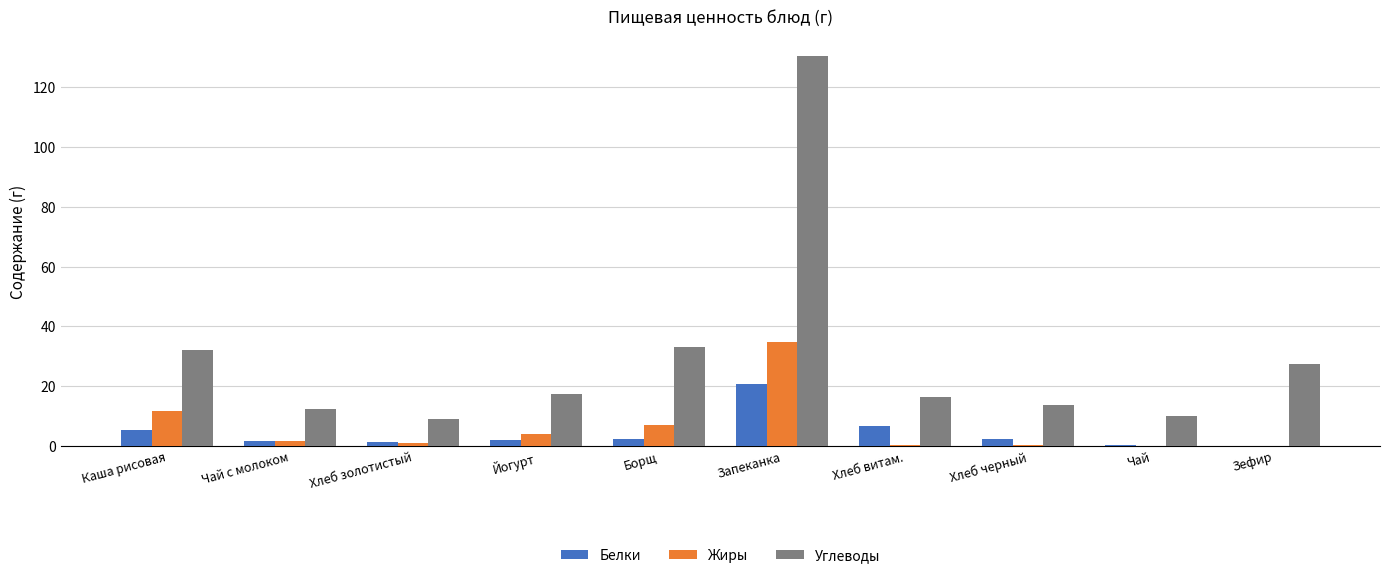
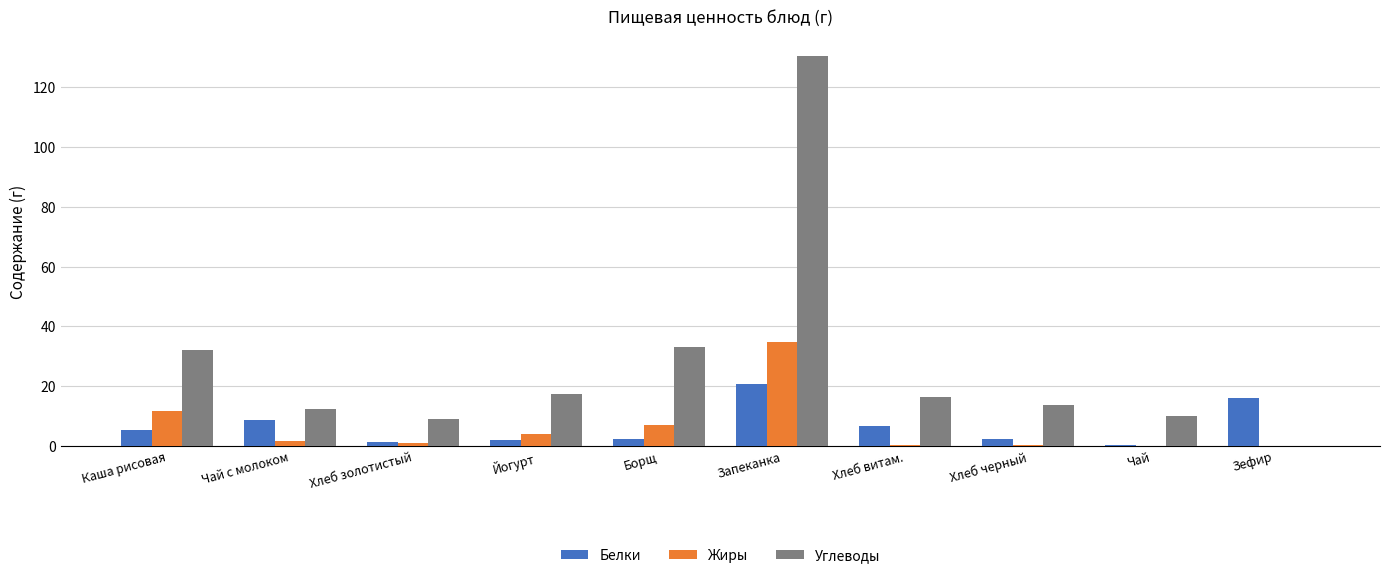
  {
    "Белки": {
      "Каша рисовая": 5,
-     "Чай с молоком": 2,
+     "Чай с молоком": 9,
      "Хлеб золотистый": 1,
      "Йогурт": 2,
      "Борщ": 2,
      "Запеканка": 21,
      "Хлеб витам.": 7,
      "Хлеб черный": 2,
-     "Зефир": 0
+     "Зефир": 16
    },
    "Жиры": {
      "Каша рисовая": 12,
      "Чай с молоком": 2,
      "Хлеб золотистый": 1,
      "Йогурт": 4,
      "Борщ": 7,
      "Запеканка": 35,
      "Зефир": 0
    },
    "Углеводы": {
      "Каша рисовая": 32,
      "Чай с молоком": 12,
      "Хлеб золотистый": 9,
      "Йогурт": 18,
      "Борщ": 33,
      "Запеканка": 131,
      "Хлеб витам.": 17,
      "Хлеб черный": 14,
      "Чай": 10,
-     "Зефир": 27
+     "Зефир": 0
    }
  }
